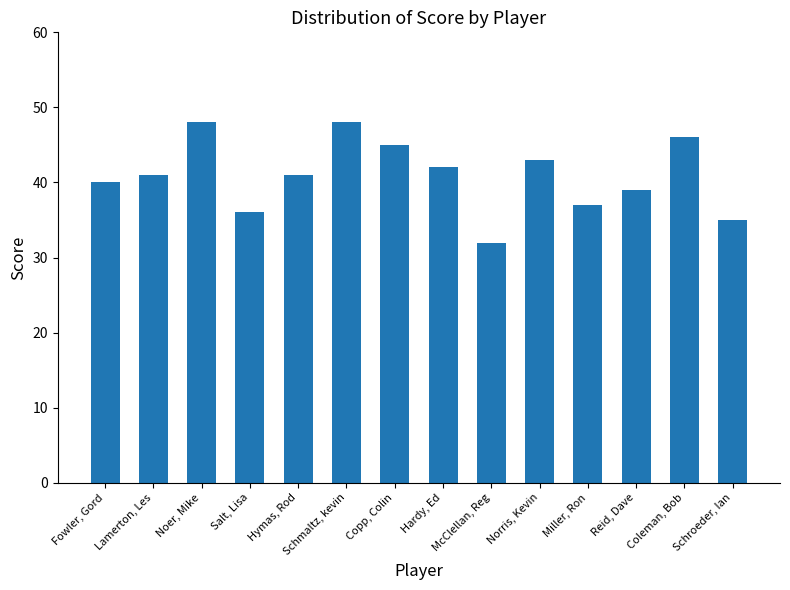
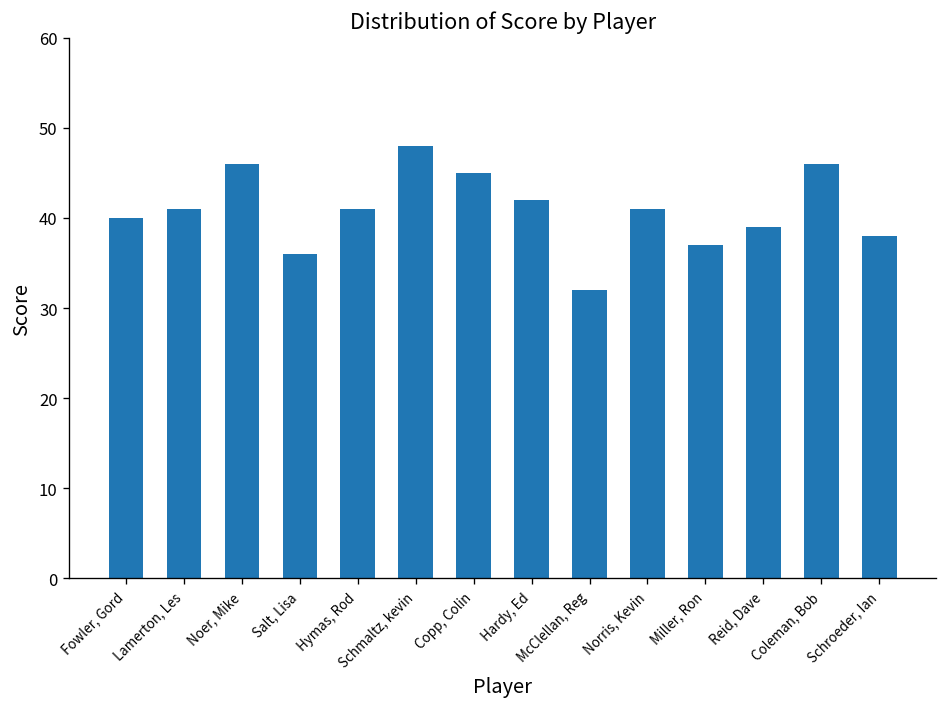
  {
    "Fowler, Gord": 40,
    "Lamerton, Les": 41,
-   "Noer, Mike": 48,
+   "Noer, Mike": 46,
    "Salt, Lisa": 36,
    "Hymas, Rod": 41,
    "Schmaltz, kevin": 48,
    "Copp, Colin": 45,
    "Hardy, Ed": 42,
    "McClellan, Reg": 32,
-   "Norris, Kevin": 43,
+   "Norris, Kevin": 41,
    "Miller, Ron": 37,
    "Reid, Dave": 39,
    "Coleman, Bob": 46,
-   "Schroeder, Ian": 35
+   "Schroeder, Ian": 38
  }
